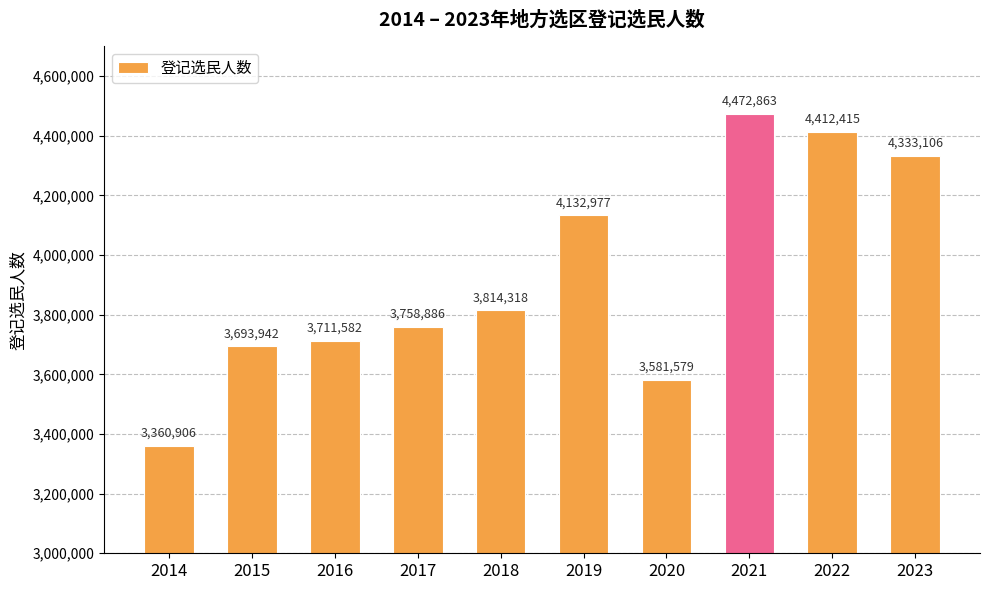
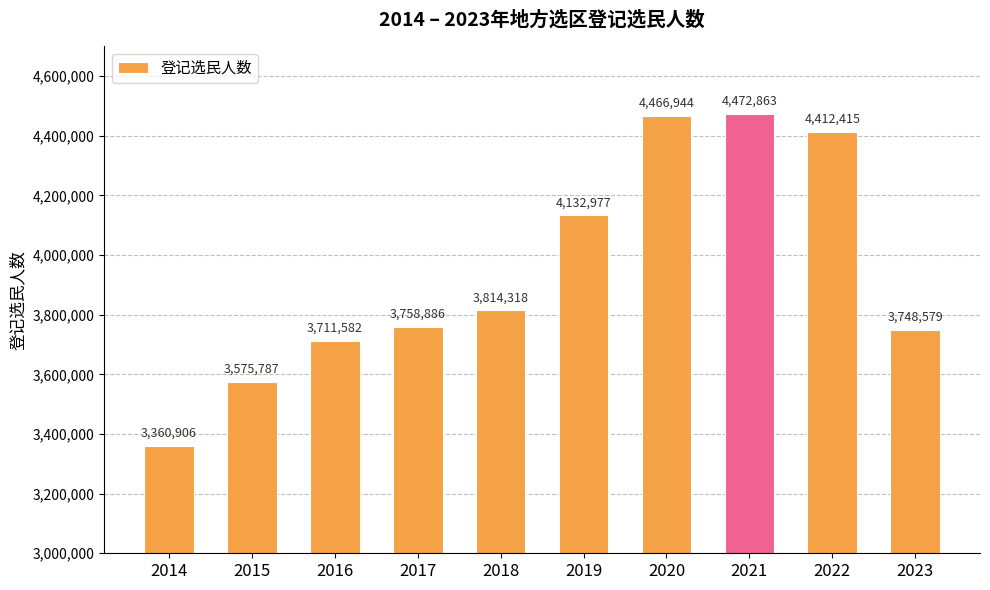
  {
    "2014": "3,360,906",
-   "2015": "3,693,942",
+   "2015": "3,575,787",
    "2016": "3,711,582",
    "2017": "3,758,886",
    "2018": "3,814,318",
    "2019": "4,132,977",
-   "2020": "3,581,579",
+   "2020": "4,466,944",
    "2021": "4,472,863",
    "2022": "4,412,415",
-   "2023": "4,333,106"
+   "2023": "3,748,579"
  }
